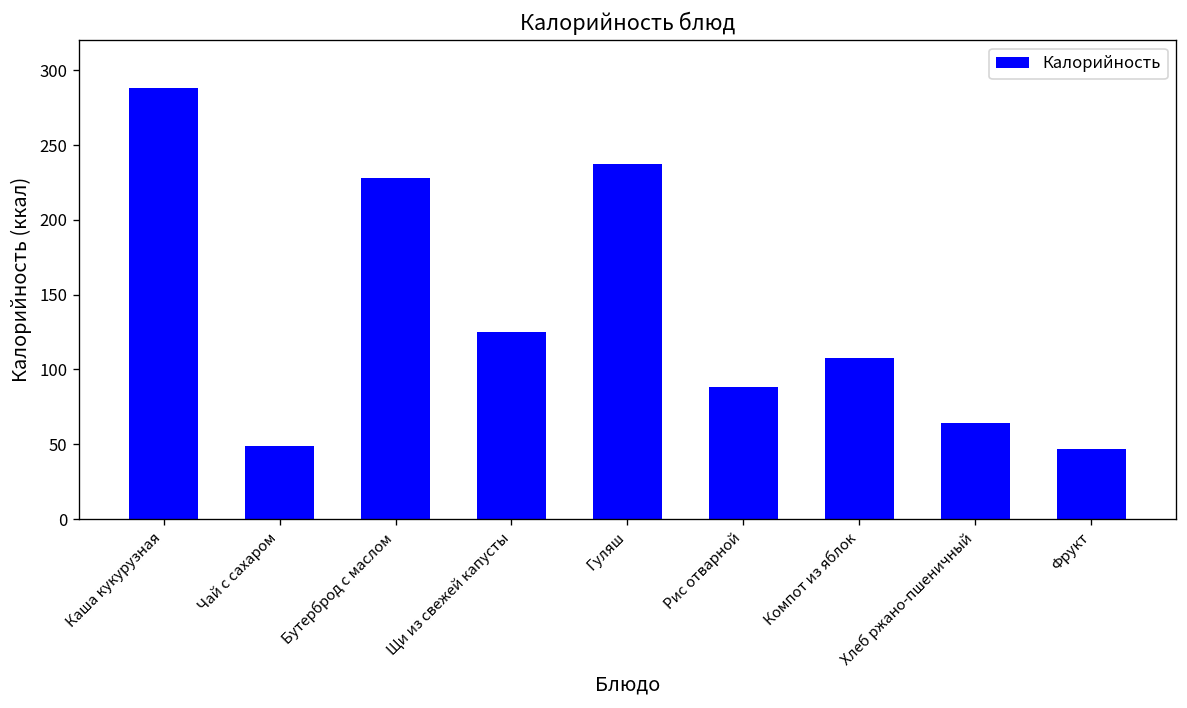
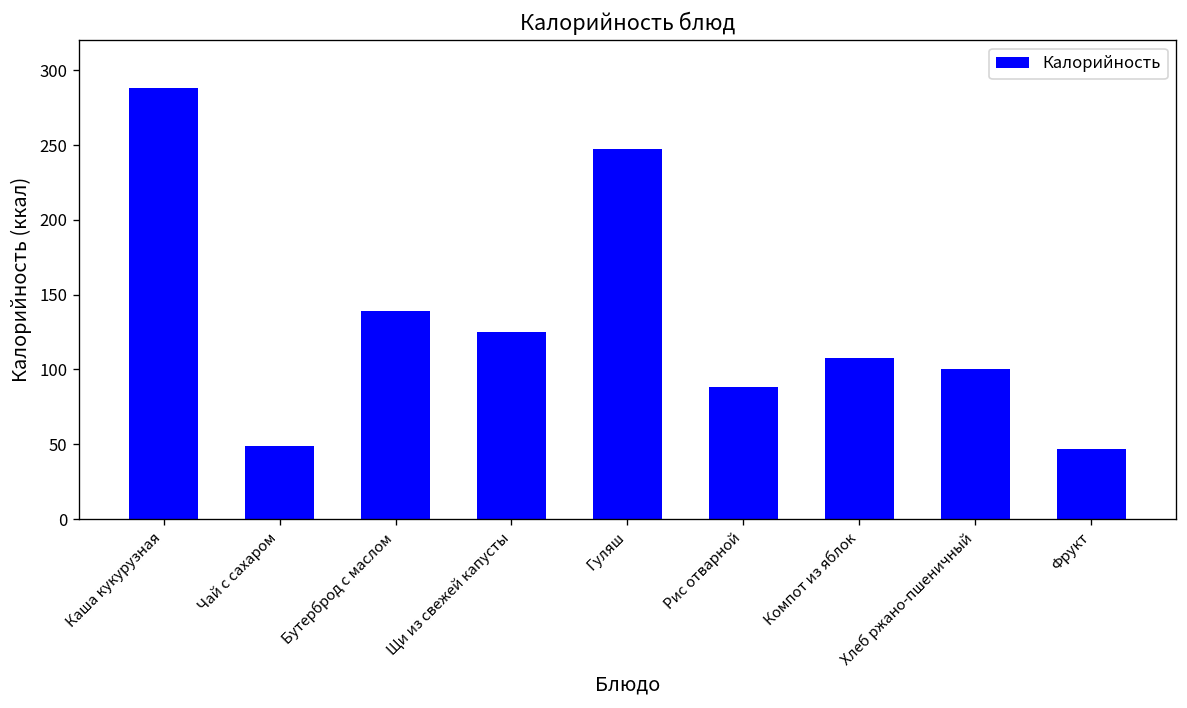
  {
    "Каша кукурузная": 288,
    "Чай с сахаром": 49,
-   "Бутерброд с маслом": 228,
+   "Бутерброд с маслом": 139,
    "Щи из свежей капусты": 125,
-   "Гуляш": 238,
+   "Гуляш": 247,
    "Рис отварной": 89,
    "Компот из яблок": 108,
-   "Хлеб ржано-пшеничный": 64,
+   "Хлеб ржано-пшеничный": 100,
    "Фрукт": 47
  }
